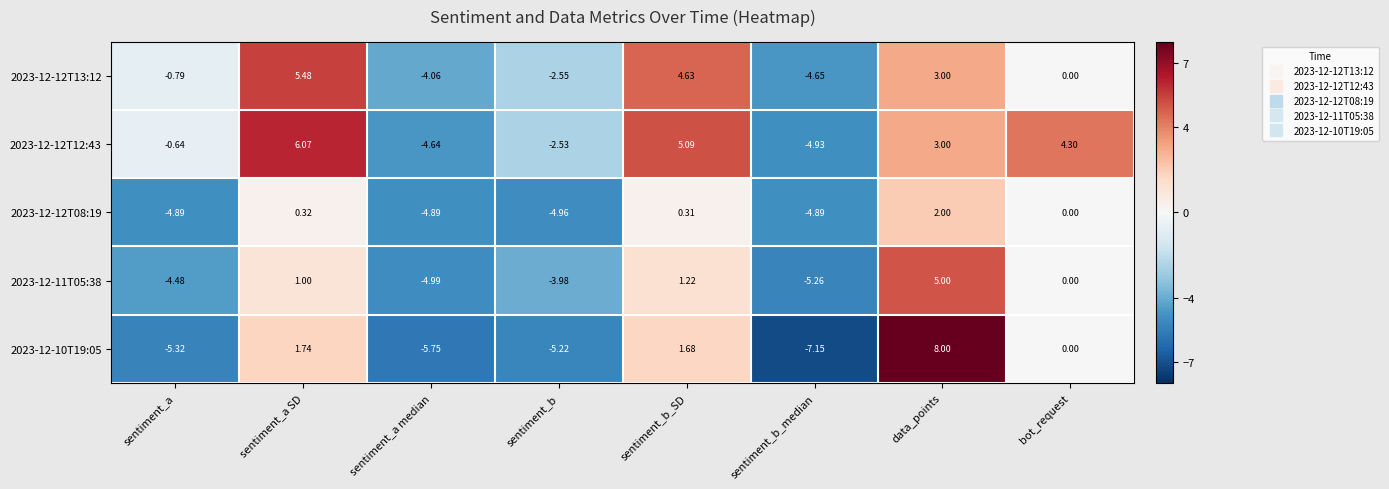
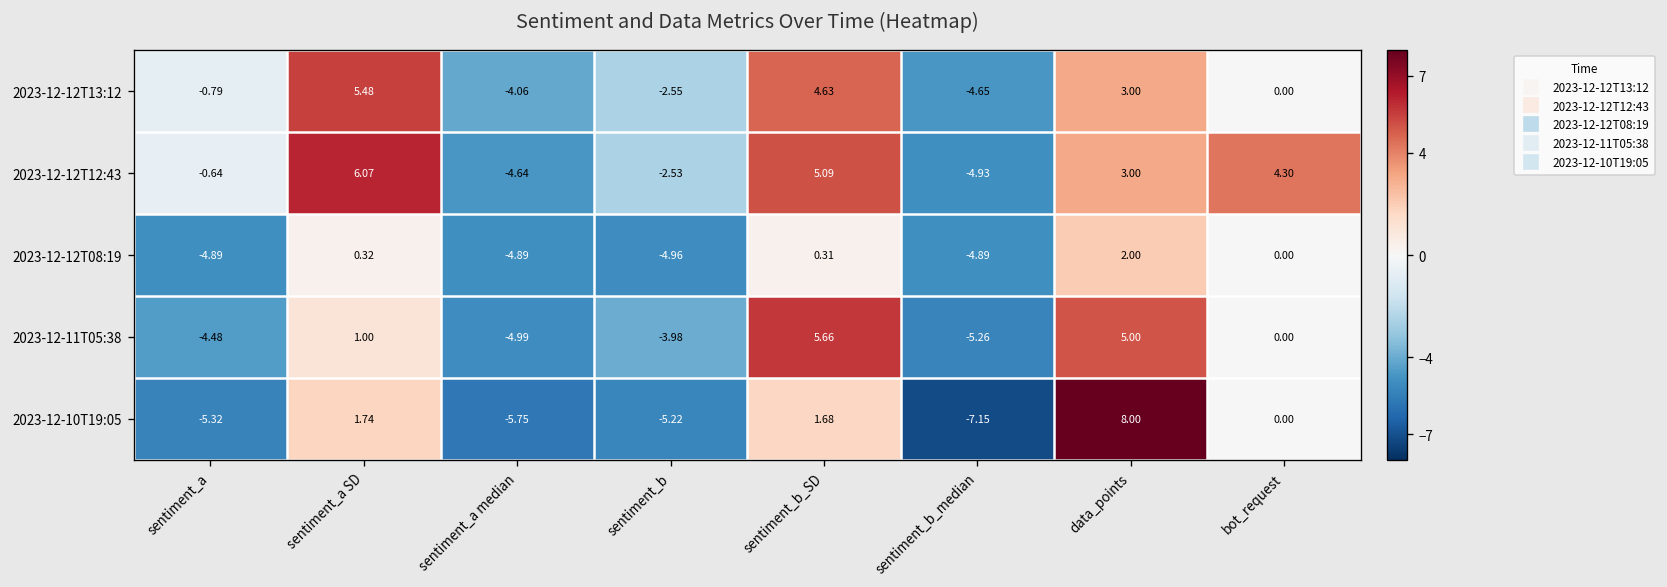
  {
    "2023-12-12T13:12": {
      "sentiment_a": -0.79,
      "sentiment_a SD": 5.48,
      "sentiment_a median": -4.06,
      "sentiment_b": -2.55,
      "sentiment_b_SD": 4.63,
      "sentiment_b_median": -4.65,
      "data_points": 3.00,
      "bot_request": 0.00
    },
    "2023-12-12T12:43": {
      "sentiment_a": -0.64,
      "sentiment_a SD": 6.07,
      "sentiment_a median": -4.64,
      "sentiment_b": -2.53,
      "sentiment_b_SD": 5.09,
      "sentiment_b_median": -4.93,
      "data_points": 3.00,
      "bot_request": 4.30
    },
    "2023-12-12T08:19": {
      "sentiment_a": -4.89,
      "sentiment_a SD": 0.32,
      "sentiment_a median": -4.89,
      "sentiment_b": -4.96,
      "sentiment_b_SD": 0.31,
      "sentiment_b_median": -4.89,
      "data_points": 2.00,
      "bot_request": 0.00
    },
    "2023-12-11T05:38": {
      "sentiment_a": -4.48,
      "sentiment_a SD": 1.00,
      "sentiment_a median": -4.99,
      "sentiment_b": -3.98,
-     "sentiment_b_SD": 1.22,
+     "sentiment_b_SD": 5.66,
      "sentiment_b_median": -5.26,
      "data_points": 5.00,
      "bot_request": 0.00
    },
    "2023-12-10T19:05": {
      "sentiment_a": -5.32,
      "sentiment_a SD": 1.74,
      "sentiment_a median": -5.75,
      "sentiment_b": -5.22,
      "sentiment_b_SD": 1.68,
      "sentiment_b_median": -7.15,
      "data_points": 8.00,
      "bot_request": 0.00
    }
  }
